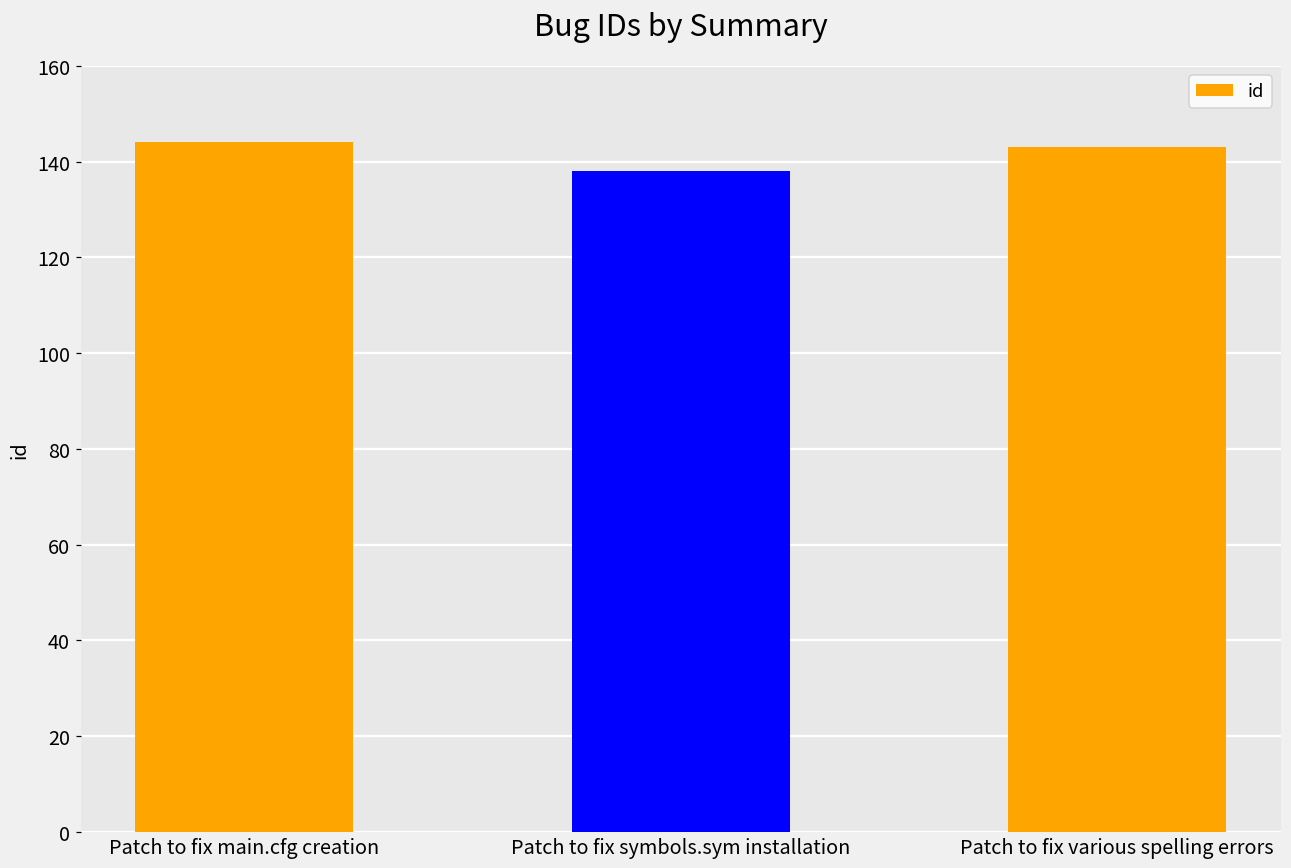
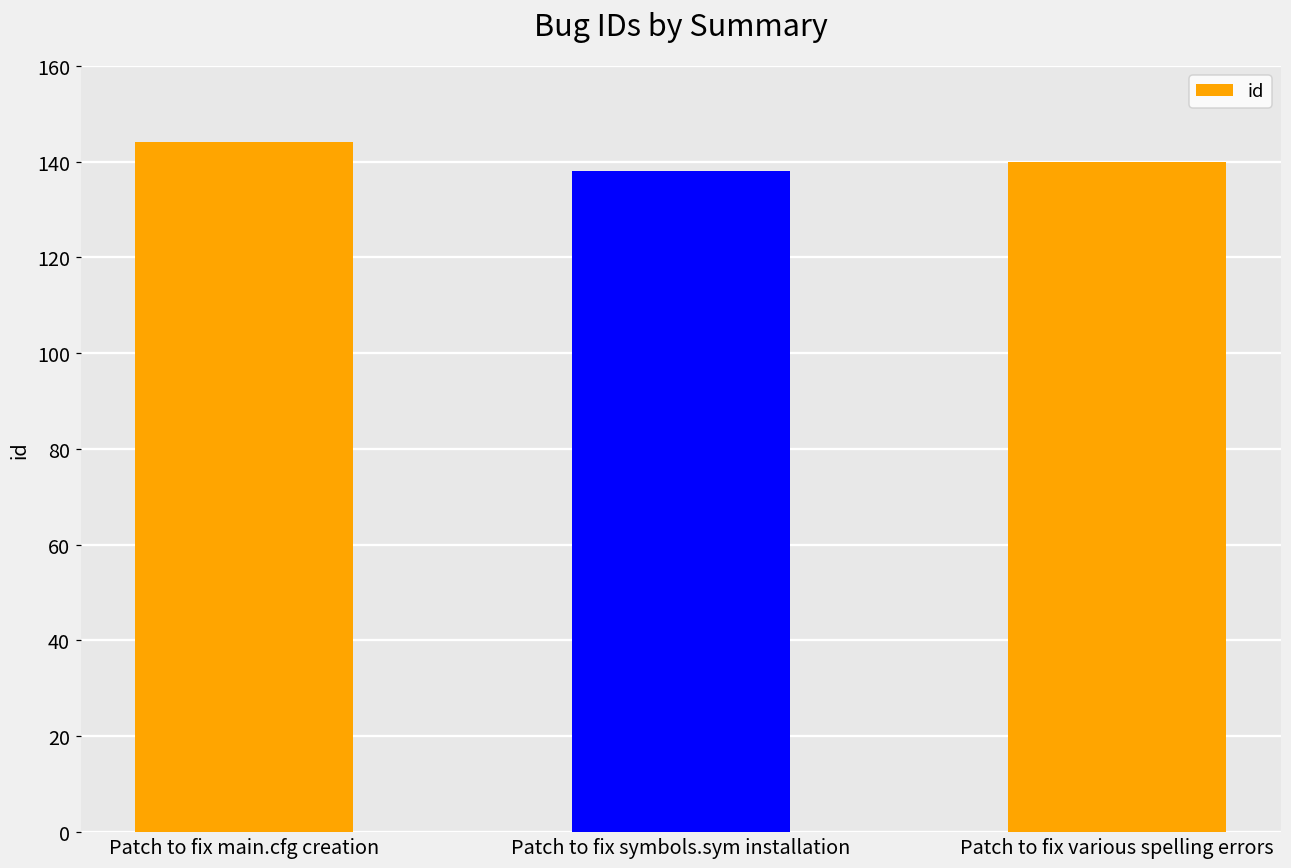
  {
    "Patch to fix main.cfg creation": 144,
    "Patch to fix symbols.sym installation": 138,
-   "Patch to fix various spelling errors": 143
+   "Patch to fix various spelling errors": 140
  }
